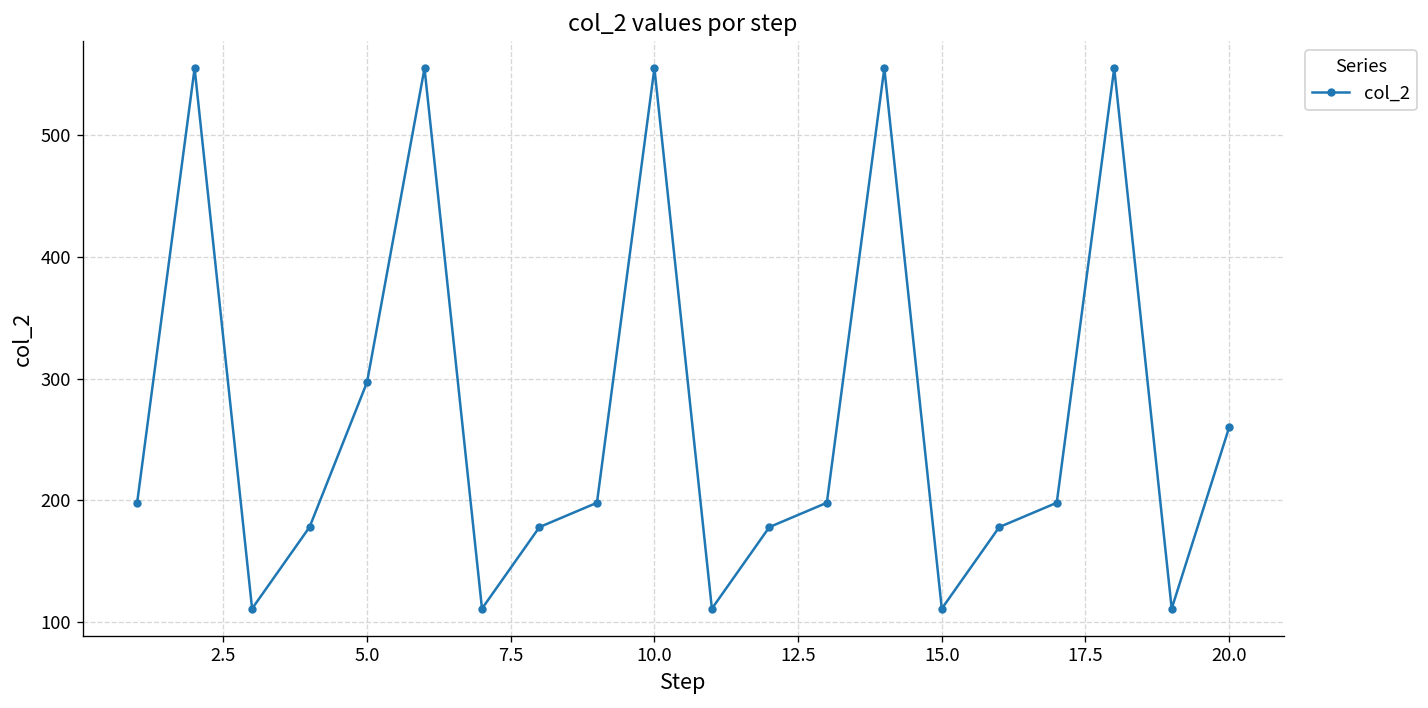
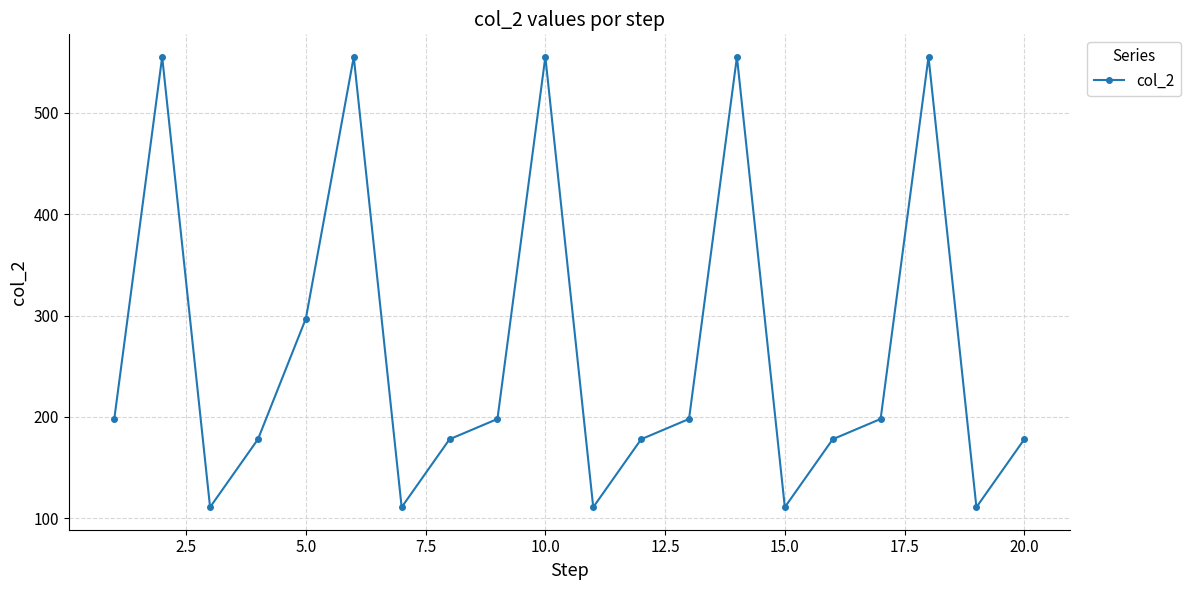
  {
    "5.0": 297,
    "10.0": 555,
    "15.0": 111,
-   "20.0": 260
+   "20.0": 178
  }
